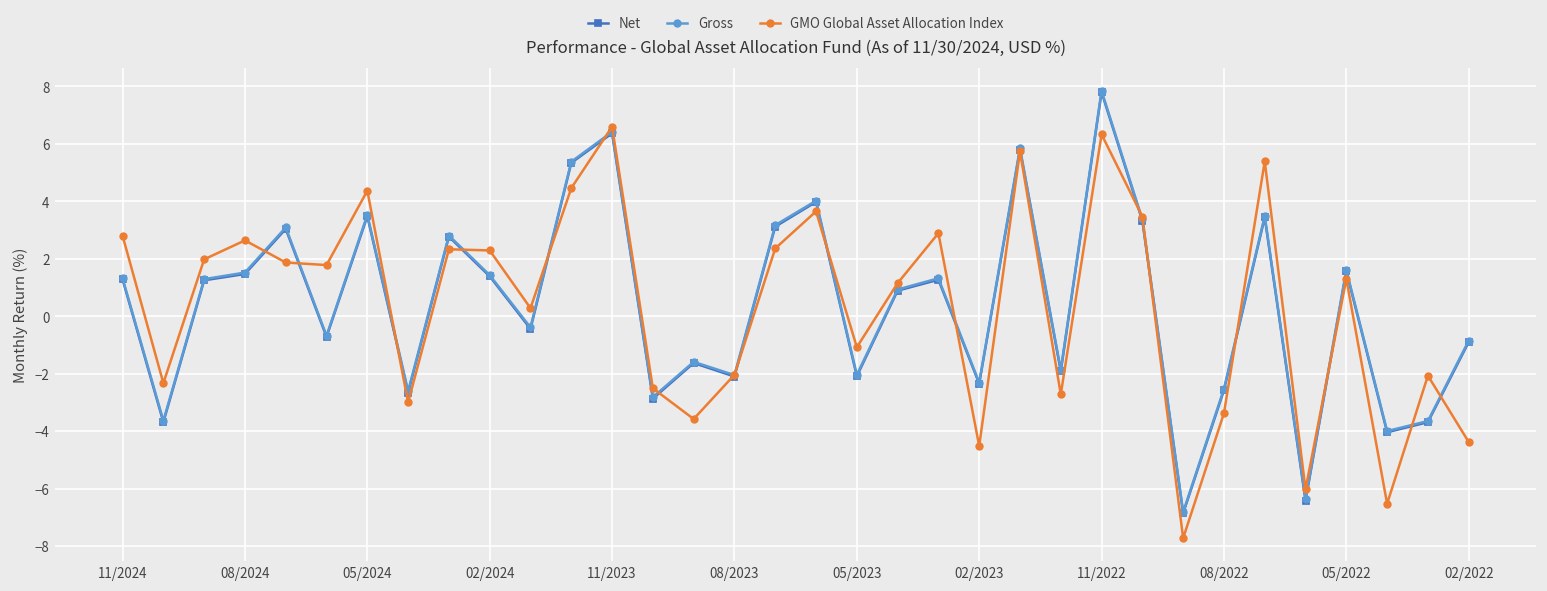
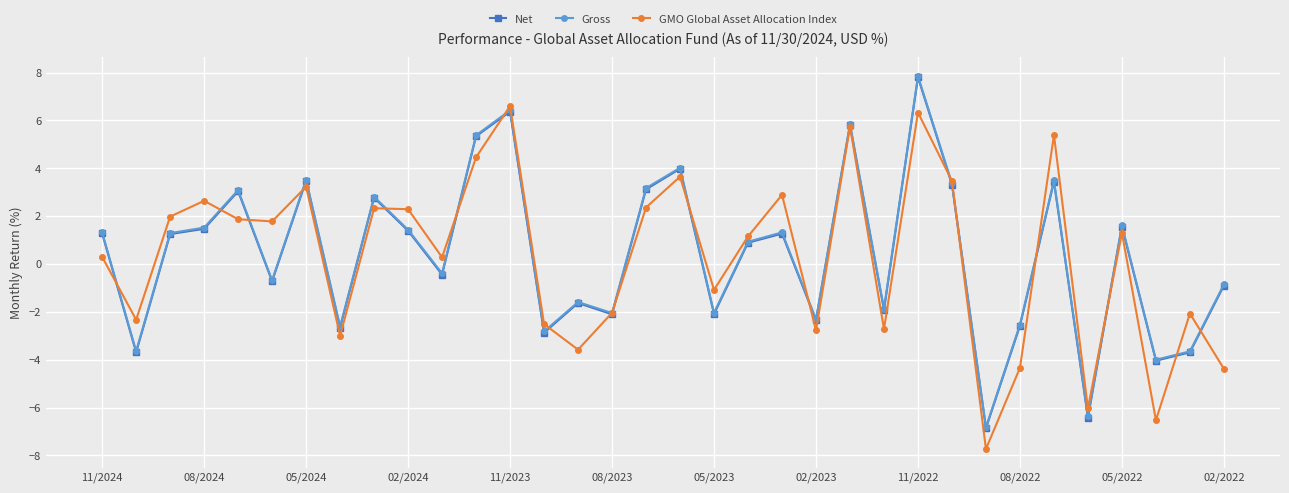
  {
    "GMO Global Asset Allocation Index": {
-     "11/2024": 2.8,
+     "11/2024": 0.3,
      "08/2024": 2.6,
-     "05/2024": 4.4,
+     "05/2024": 3.2,
      "02/2024": 2.3,
      "11/2023": 6.6,
      "05/2023": -1.1,
-     "02/2023": -4.5,
+     "02/2023": -2.8,
      "11/2022": 6.3,
-     "08/2022": -3.4,
+     "08/2022": -4.3,
      "05/2022": 1.3,
      "02/2022": -4.4
    }
  }
